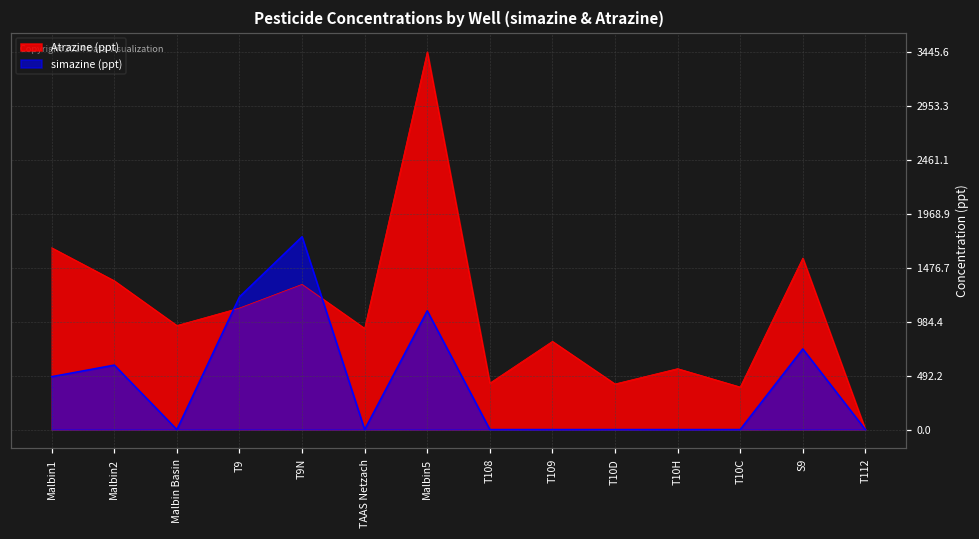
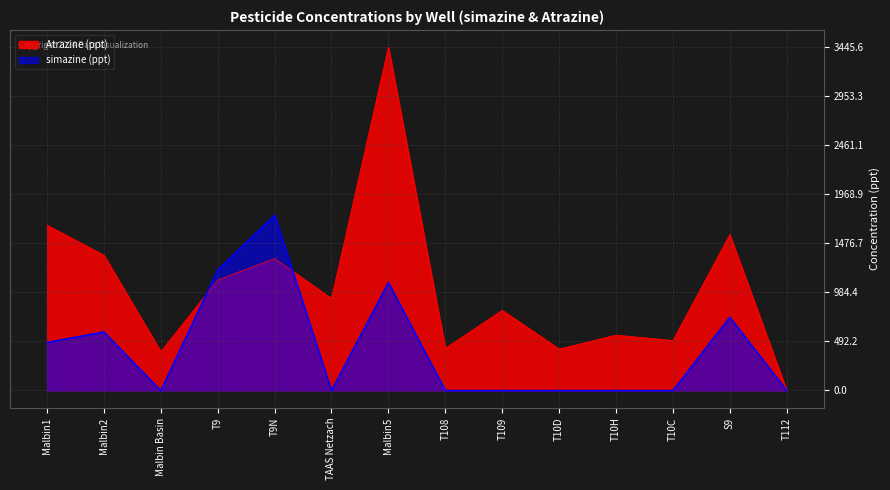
  {
    "Atrazine (ppt)": {
      "Malbin1": 1700,
      "Malbin2": 1400,
-     "Malbin Basin": 900,
+     "Malbin Basin": 400,
      "T9": 1100,
      "T9N": 1300,
      "TAAS Netzach": 900,
      "Malbin5": 3400,
      "T108": 400,
      "T109": 800,
      "T10D": 400,
      "T10H": 600,
-     "T10C": 400,
+     "T10C": 500,
      "S9": 1600
    },
    "simazine (ppt)": {
      "Malbin1": 500,
      "Malbin2": 600,
      "Malbin Basin": 0,
      "T9": 1200,
      "T9N": 1800,
      "TAAS Netzach": 0,
      "Malbin5": 1100,
      "T108": 0,
      "T109": 0,
      "T10D": 0,
      "T10H": 0,
      "T10C": 0,
      "S9": 700
    }
  }
